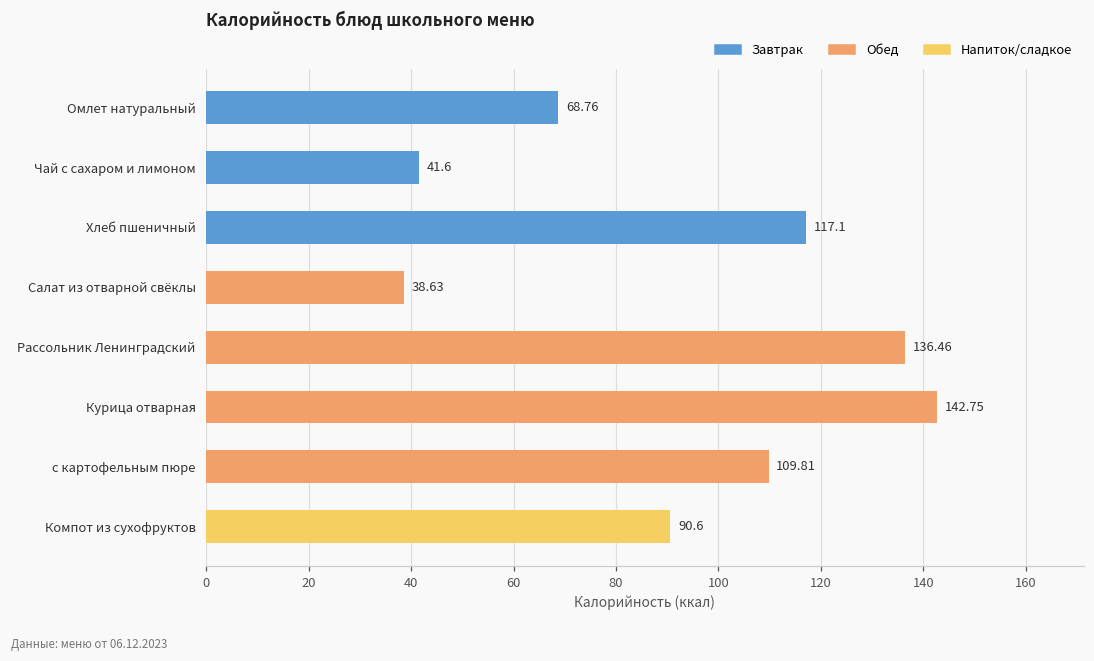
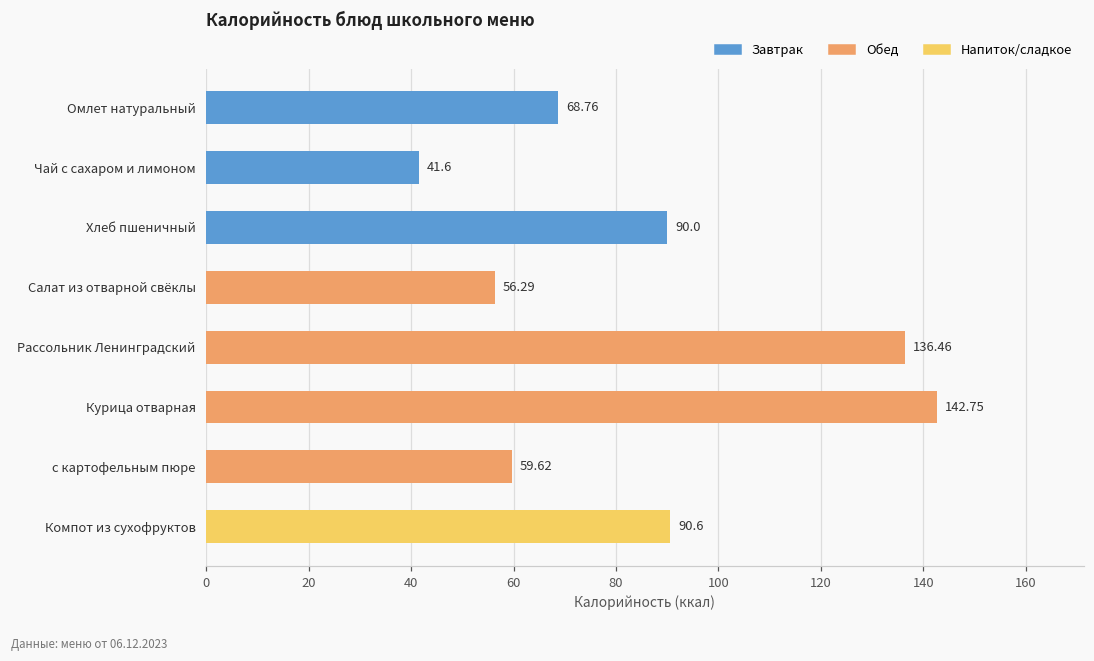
  {
    "Омлет натуральный": 68.76,
    "Чай с сахаром и лимоном": 41.6,
-   "Хлеб пшеничный": 117.1,
-   "Салат из отварной свёклы": 38.63,
+   "Хлеб пшеничный": 90.0,
+   "Салат из отварной свёклы": 56.29,
    "Рассольник Ленинградский": 136.46,
    "Курица отварная": 142.75,
-   "с картофельным пюре": 109.81,
+   "с картофельным пюре": 59.62,
    "Компот из сухофруктов": 90.6
  }
